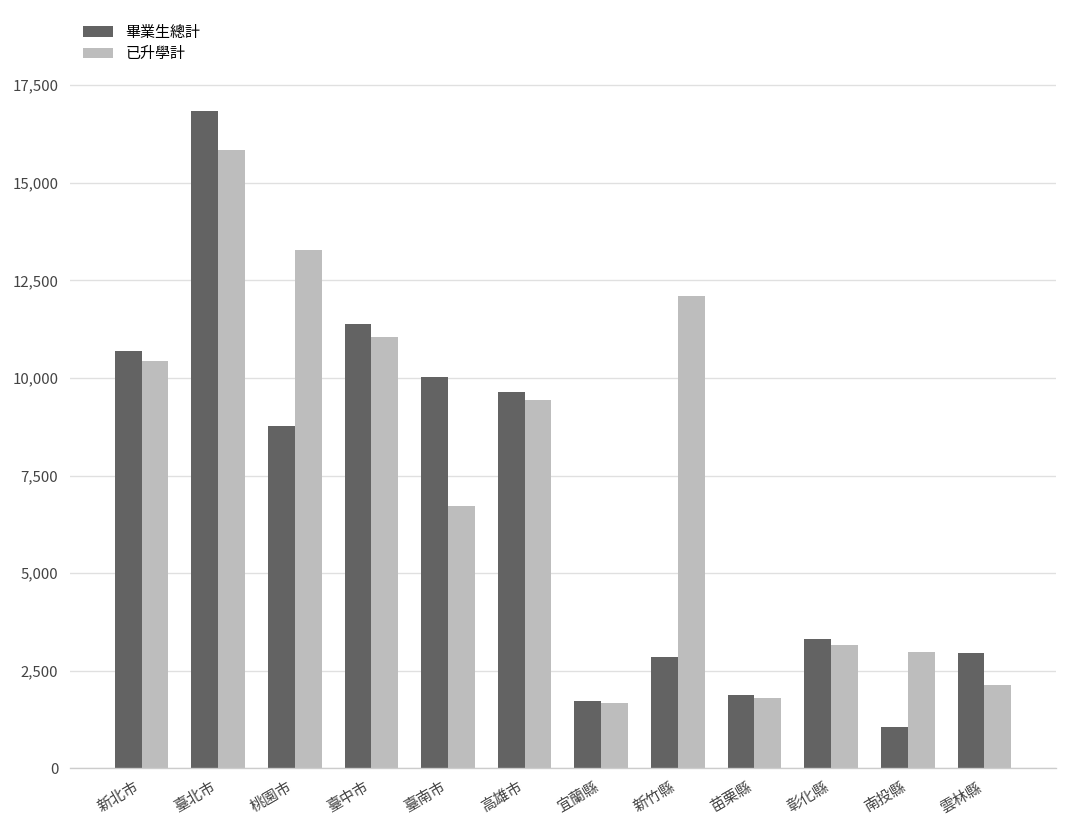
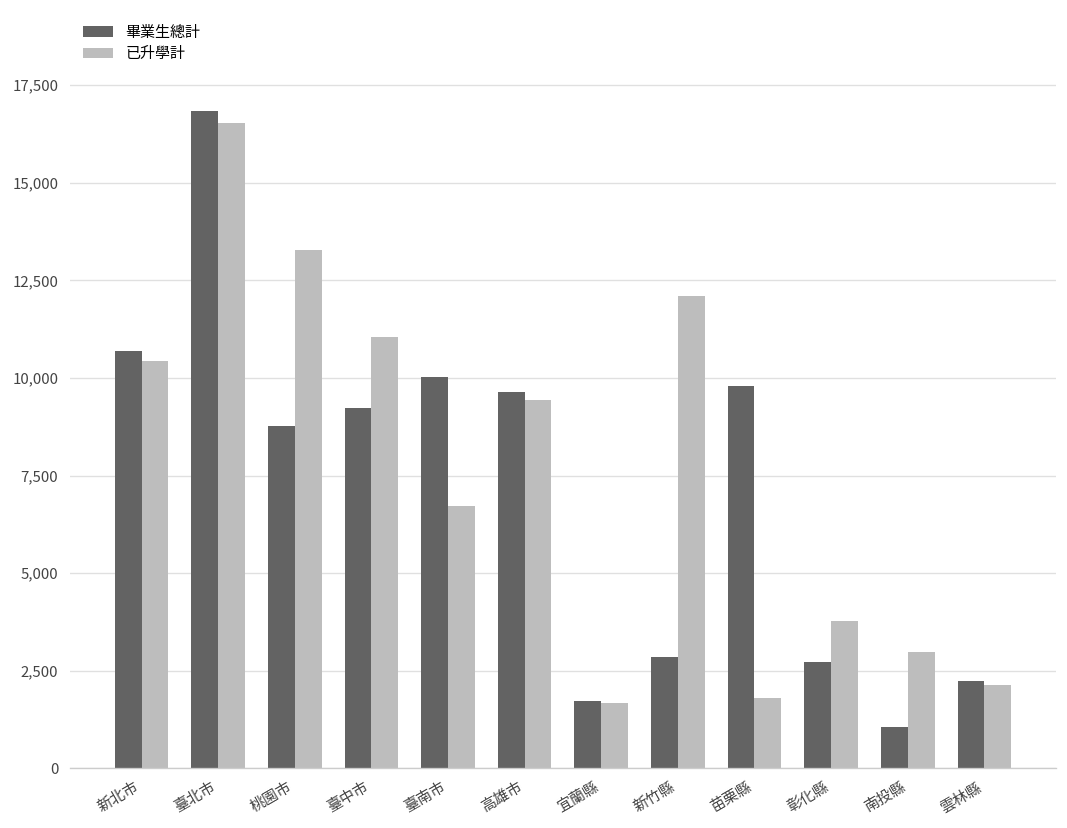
  {
    "畢業生總計": {
      "新北市": "10,700",
      "臺北市": "16,800",
      "桃園市": "8,800",
-     "臺中市": "11,400",
+     "臺中市": "9,200",
      "臺南市": "10,000",
      "高雄市": "9,600",
      "宜蘭縣": "1,700",
      "新竹縣": "2,900",
-     "苗栗縣": "1,900",
-     "彰化縣": "3,300",
+     "苗栗縣": "9,800",
+     "彰化縣": "2,700",
      "南投縣": "1,100",
-     "雲林縣": "2,900"
+     "雲林縣": "2,200"
    },
    "已升學計": {
      "新北市": "10,400",
-     "臺北市": "15,800",
+     "臺北市": "16,500",
      "桃園市": "13,300",
      "臺中市": "11,100",
      "臺南市": "6,700",
      "高雄市": "9,400",
      "宜蘭縣": "1,700",
      "新竹縣": "12,100",
      "苗栗縣": "1,800",
-     "彰化縣": "3,200",
+     "彰化縣": "3,800",
      "南投縣": "3,000",
      "雲林縣": "2,100"
    }
  }
